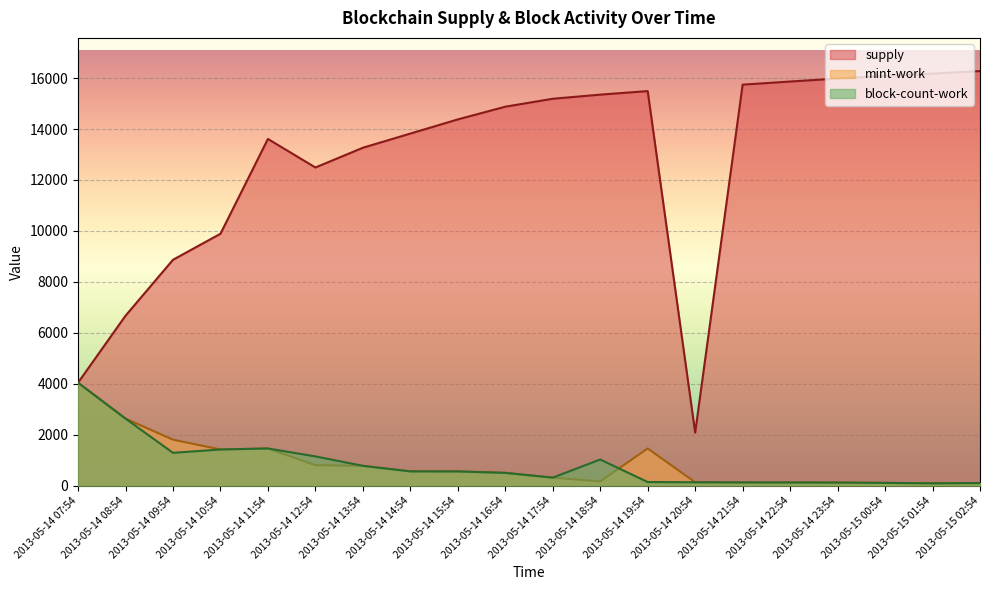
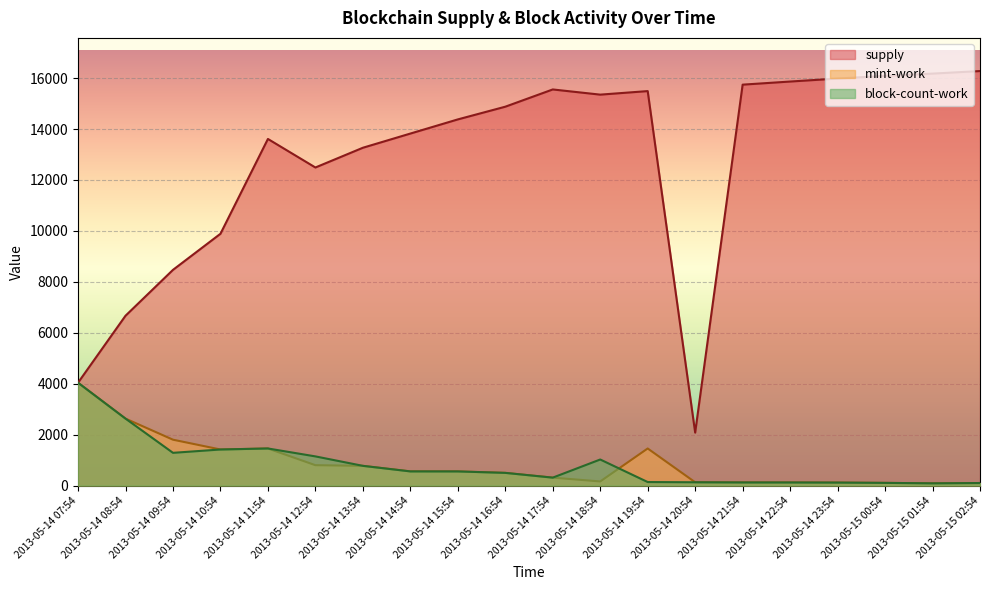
  {
    "supply": {
      "2013-05-14 08:54": 6700,
-     "2013-05-14 09:54": 8900,
+     "2013-05-14 09:54": 8500,
      "2013-05-14 10:54": 9900,
      "2013-05-14 11:54": 13600,
      "2013-05-14 12:54": 12500,
      "2013-05-14 13:54": 13300,
      "2013-05-14 14:54": 13800,
      "2013-05-14 15:54": 14400,
      "2013-05-14 16:54": 14900,
-     "2013-05-14 17:54": 15200,
+     "2013-05-14 17:54": 15600,
      "2013-05-14 18:54": 15400,
      "2013-05-14 19:54": 15500,
      "2013-05-14 20:54": 2100,
      "2013-05-14 21:54": 15700,
      "2013-05-14 22:54": 15900,
      "2013-05-15 02:54": 16300
    },
    "mint-work": {
      "2013-05-14 09:54": 1800,
      "2013-05-14 12:54": 800,
      "2013-05-14 18:54": 200,
      "2013-05-14 19:54": 1500
    },
    "block-count-work": {
      "2013-05-14 09:54": 1300,
      "2013-05-14 12:54": 1100,
      "2013-05-14 18:54": 1000,
      "2013-05-14 19:54": 100
    }
  }
